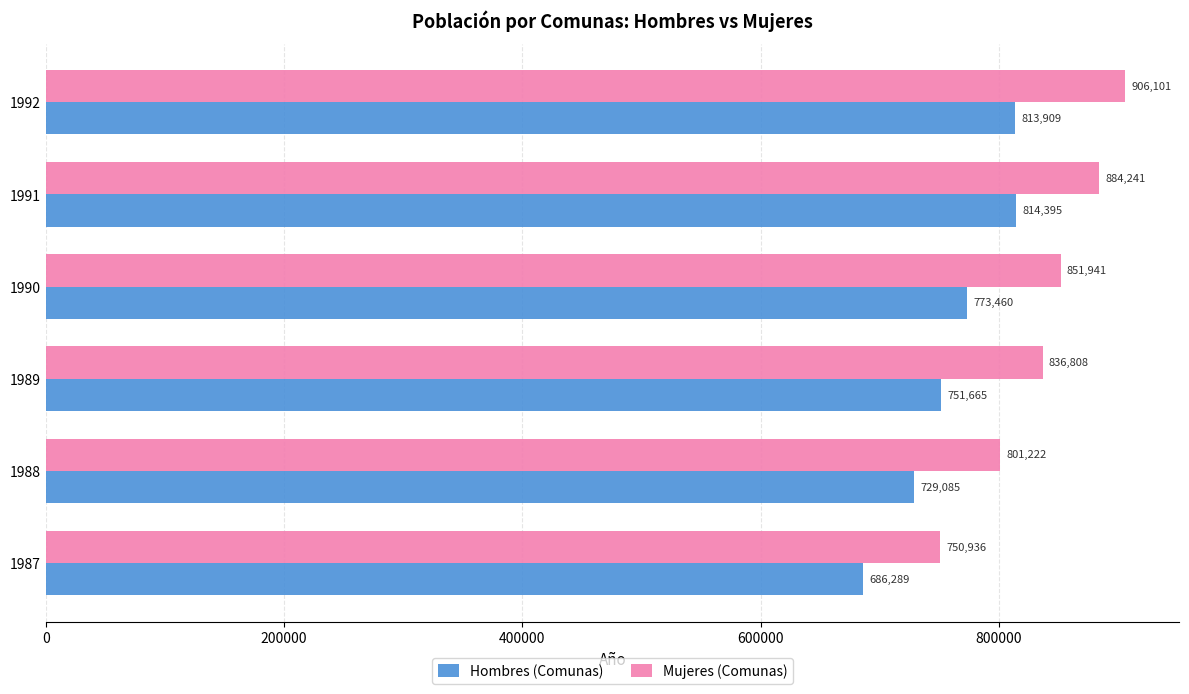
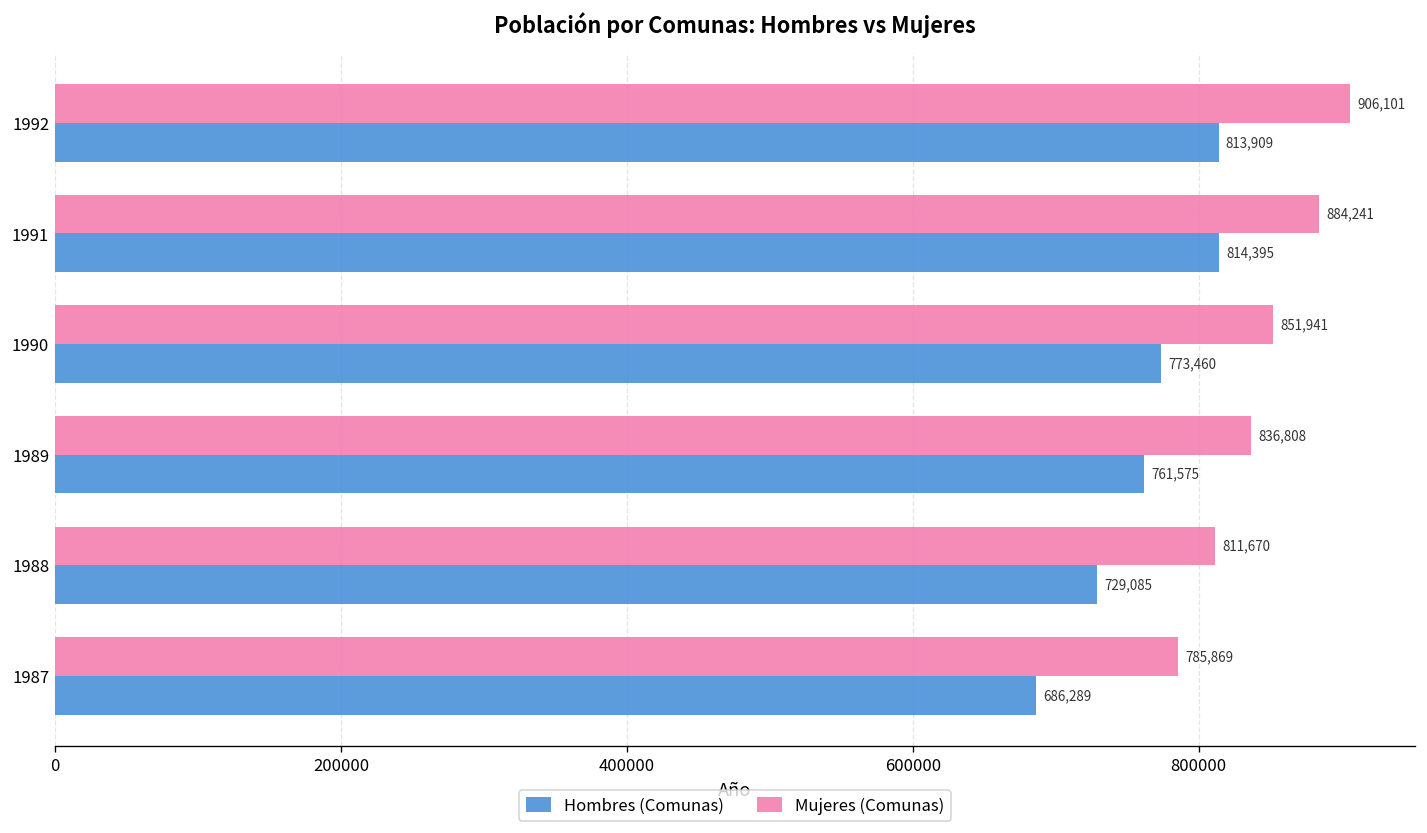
  {
    "Hombres (Comunas)": {
      "1992": "813,909",
      "1991": "814,395",
      "1990": "773,460",
-     "1989": "751,665",
+     "1989": "761,575",
      "1988": "729,085",
      "1987": "686,289"
    },
    "Mujeres (Comunas)": {
      "1992": "906,101",
      "1991": "884,241",
      "1990": "851,941",
      "1989": "836,808",
-     "1988": "801,222",
-     "1987": "750,936"
+     "1988": "811,670",
+     "1987": "785,869"
    }
  }
